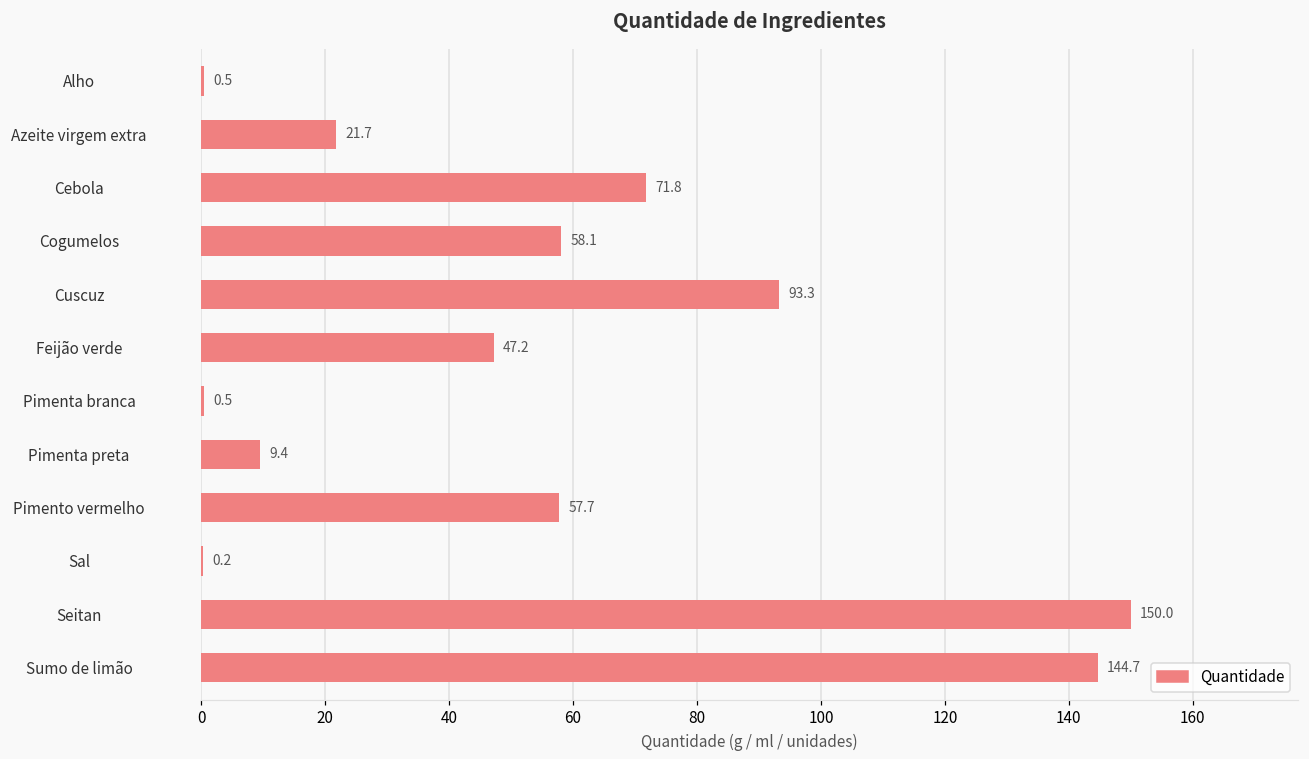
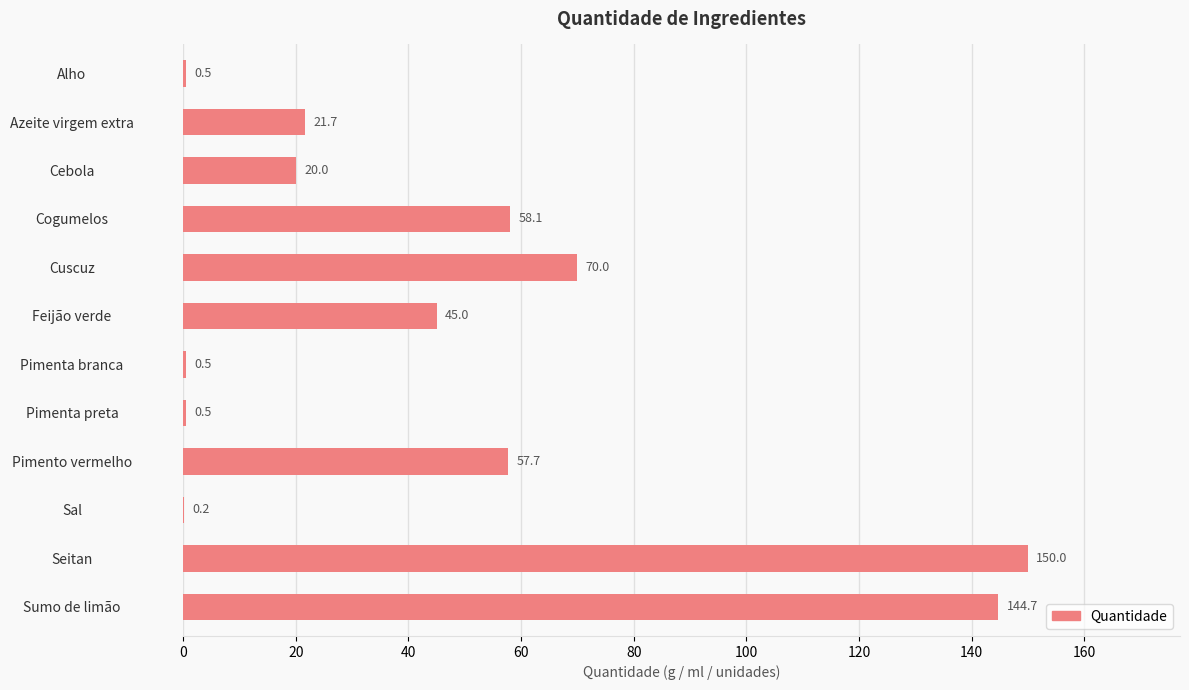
  {
    "Alho": 0.5,
    "Azeite virgem extra": 21.7,
-   "Cebola": 71.8,
+   "Cebola": 20.0,
    "Cogumelos": 58.1,
-   "Cuscuz": 93.3,
-   "Feijão verde": 47.2,
+   "Cuscuz": 70.0,
+   "Feijão verde": 45.0,
    "Pimenta branca": 0.5,
-   "Pimenta preta": 9.4,
+   "Pimenta preta": 0.5,
    "Pimento vermelho": 57.7,
    "Sal": 0.2,
    "Seitan": 150.0,
    "Sumo de limão": 144.7
  }
